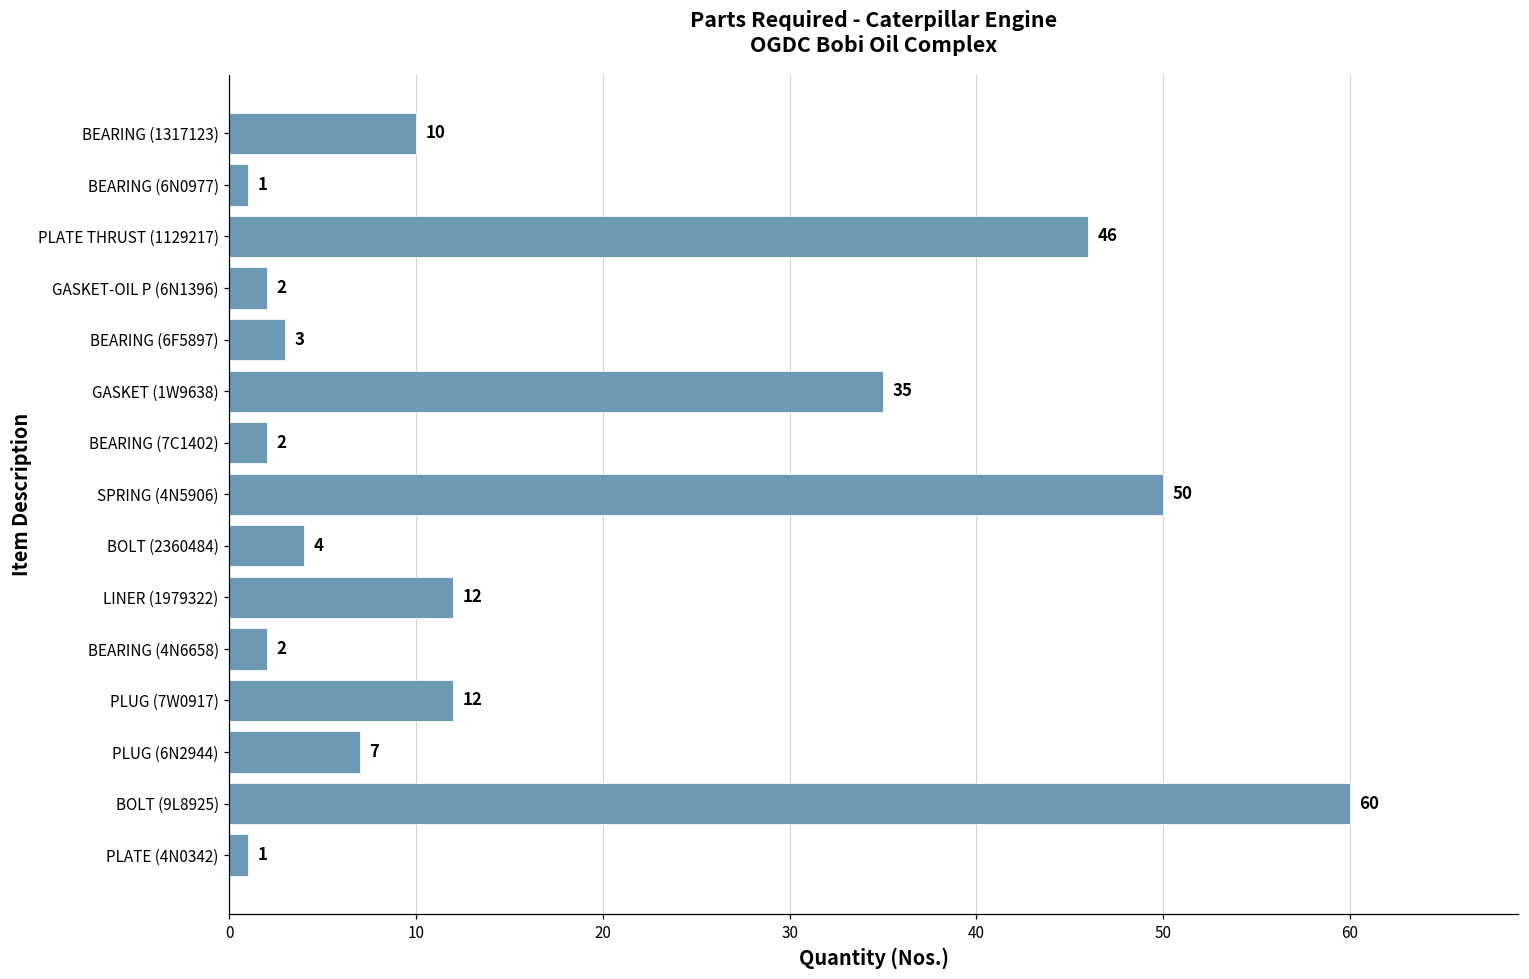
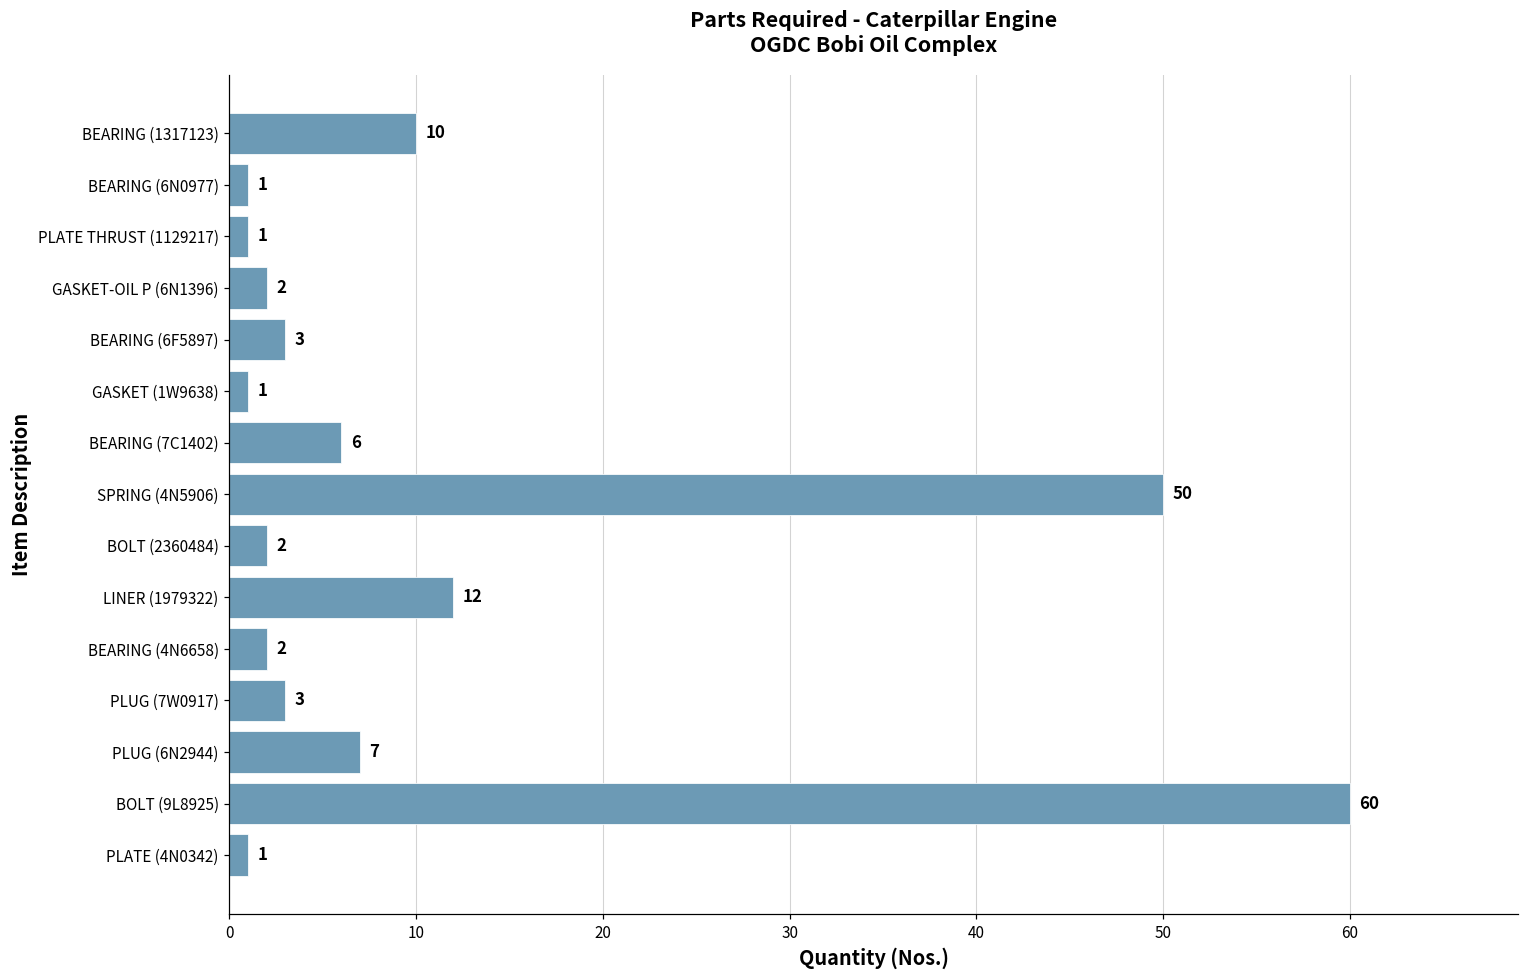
  {
    "BEARING (1317123)": 10,
    "BEARING (6N0977)": 1,
-   "PLATE THRUST (1129217)": 46,
+   "PLATE THRUST (1129217)": 1,
    "GASKET-OIL P (6N1396)": 2,
    "BEARING (6F5897)": 3,
-   "GASKET (1W9638)": 35,
-   "BEARING (7C1402)": 2,
+   "GASKET (1W9638)": 1,
+   "BEARING (7C1402)": 6,
    "SPRING (4N5906)": 50,
-   "BOLT (2360484)": 4,
+   "BOLT (2360484)": 2,
    "LINER (1979322)": 12,
    "BEARING (4N6658)": 2,
-   "PLUG (7W0917)": 12,
+   "PLUG (7W0917)": 3,
    "PLUG (6N2944)": 7,
    "BOLT (9L8925)": 60,
    "PLATE (4N0342)": 1
  }
